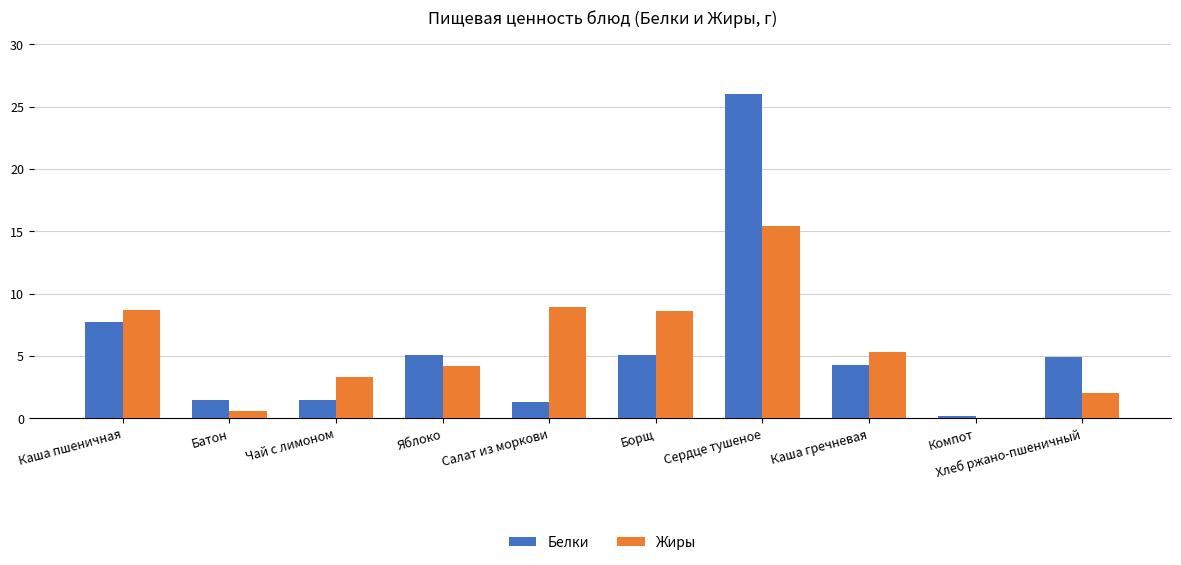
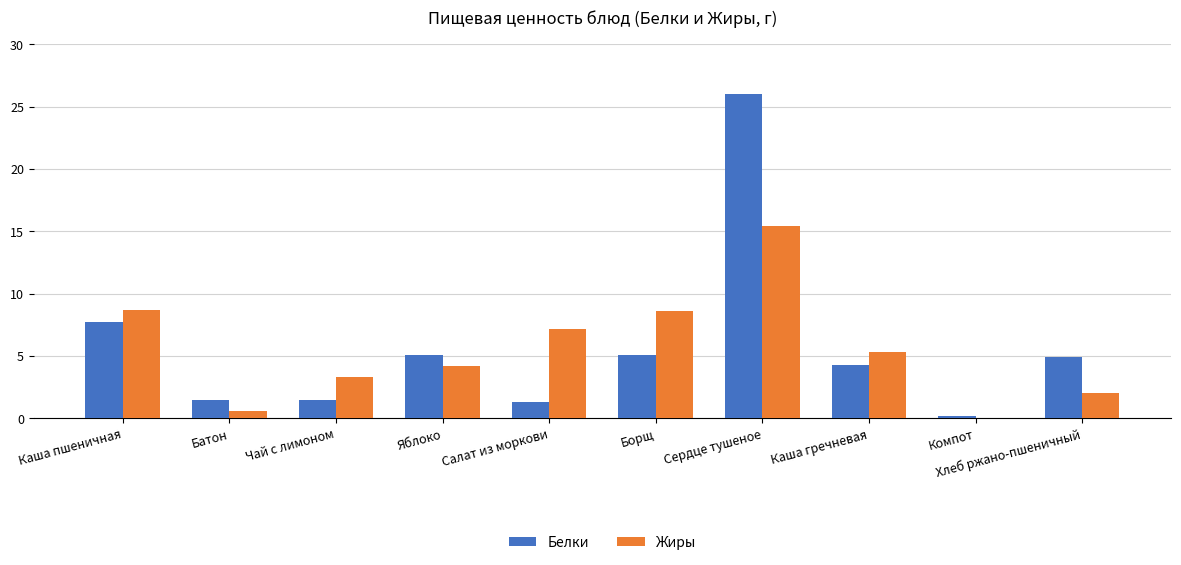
  {
    "Белки": {
      "Каша пшеничная": 7.7,
      "Батон": 1.5,
      "Чай с лимоном": 1.5,
      "Яблоко": 5.0,
      "Салат из моркови": 1.3,
      "Борщ": 5.1,
      "Сердце тушеное": 26.0,
      "Каша гречневая": 4.3,
      "Хлеб ржано-пшеничный": 4.9
    },
    "Жиры": {
      "Каша пшеничная": 8.7,
      "Батон": 0.6,
      "Чай с лимоном": 3.3,
      "Яблоко": 4.2,
-     "Салат из моркови": 8.9,
+     "Салат из моркови": 7.2,
      "Борщ": 8.6,
      "Сердце тушеное": 15.4,
      "Каша гречневая": 5.3,
      "Компот": 0.0,
      "Хлеб ржано-пшеничный": 2.0
    }
  }
